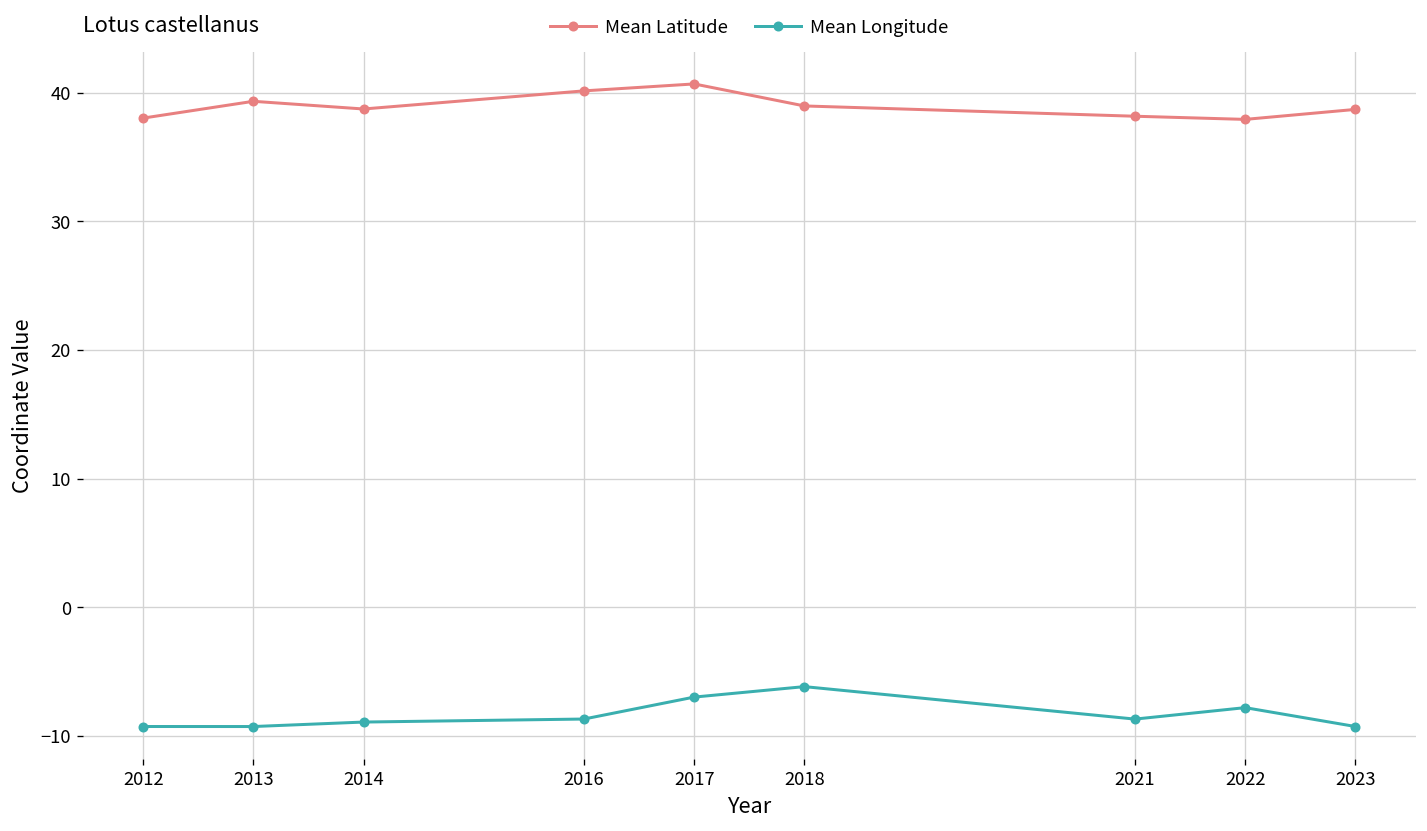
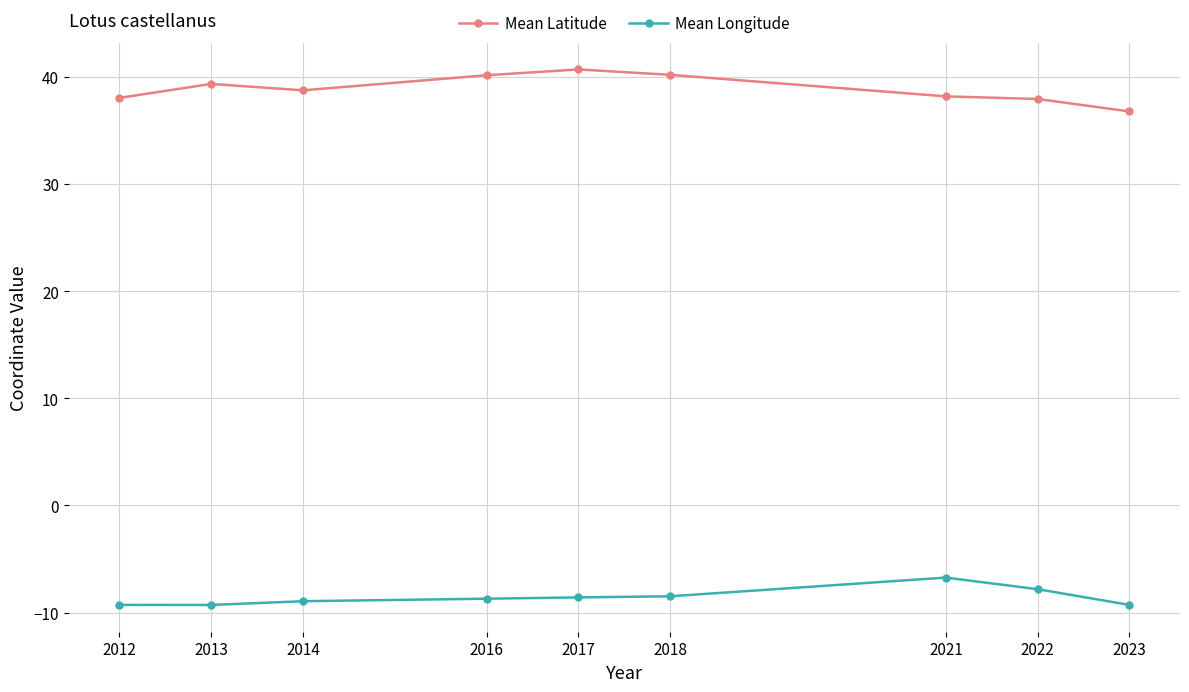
  {
    "Mean Latitude": {
      "2012": 38.0,
      "2013": 39.3,
      "2014": 38.7,
      "2016": 40.2,
      "2017": 40.7,
-     "2018": 39.0,
+     "2018": 40.2,
      "2021": 38.2,
      "2022": 37.9,
-     "2023": 38.7
+     "2023": 36.8
    },
    "Mean Longitude": {
      "2012": -9.3,
      "2013": -9.3,
      "2014": -8.9,
      "2016": -8.7,
-     "2017": -7.0,
-     "2018": -6.2,
-     "2021": -8.7,
+     "2017": -8.6,
+     "2018": -8.5,
+     "2021": -6.7,
      "2022": -7.8,
      "2023": -9.3
    }
  }
